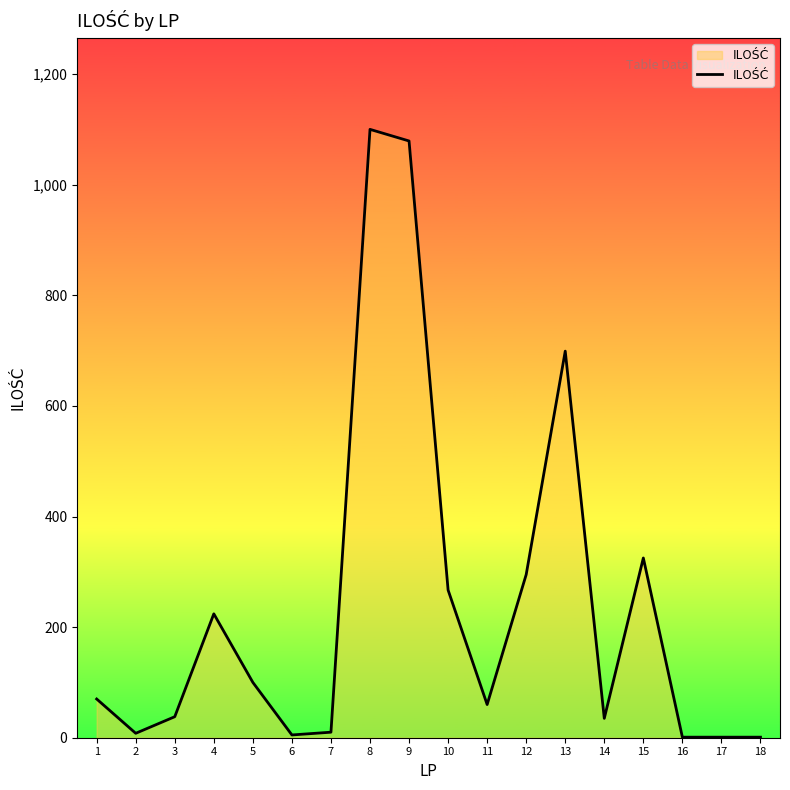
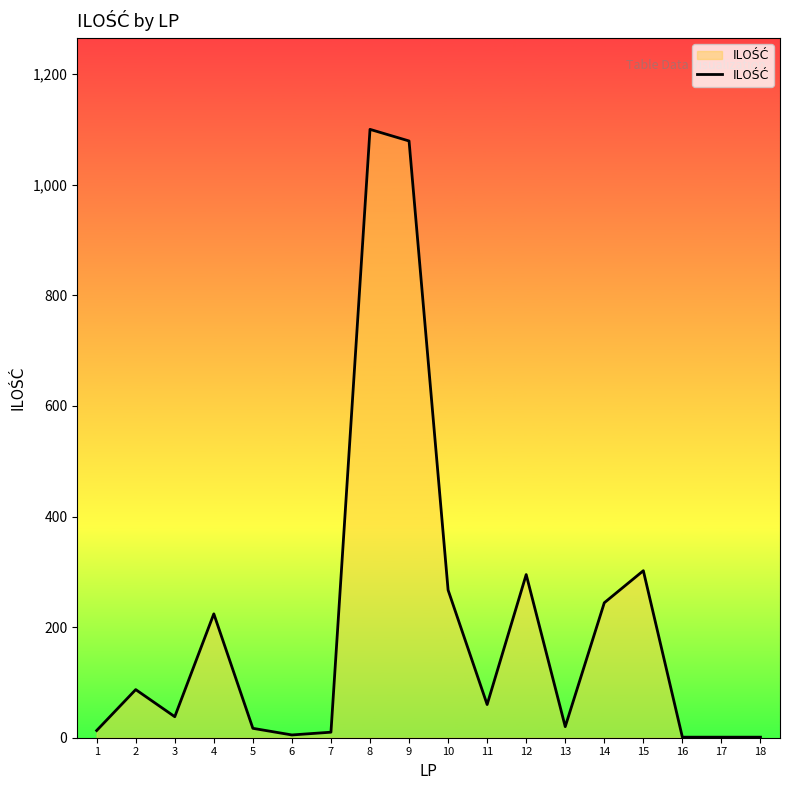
  {
-   "1": "70",
-   "2": "10",
+   "1": "10",
+   "2": "90",
    "3": "40",
    "4": "220",
-   "5": "100",
+   "5": "20",
    "6": "10",
    "7": "10",
    "8": "1,100",
    "9": "1,080",
    "10": "270",
    "11": "60",
    "12": "300",
-   "13": "700",
-   "14": "40",
-   "15": "330",
+   "13": "20",
+   "14": "240",
+   "15": "300",
    "16": "0",
    "17": "0",
    "18": "0"
  }
